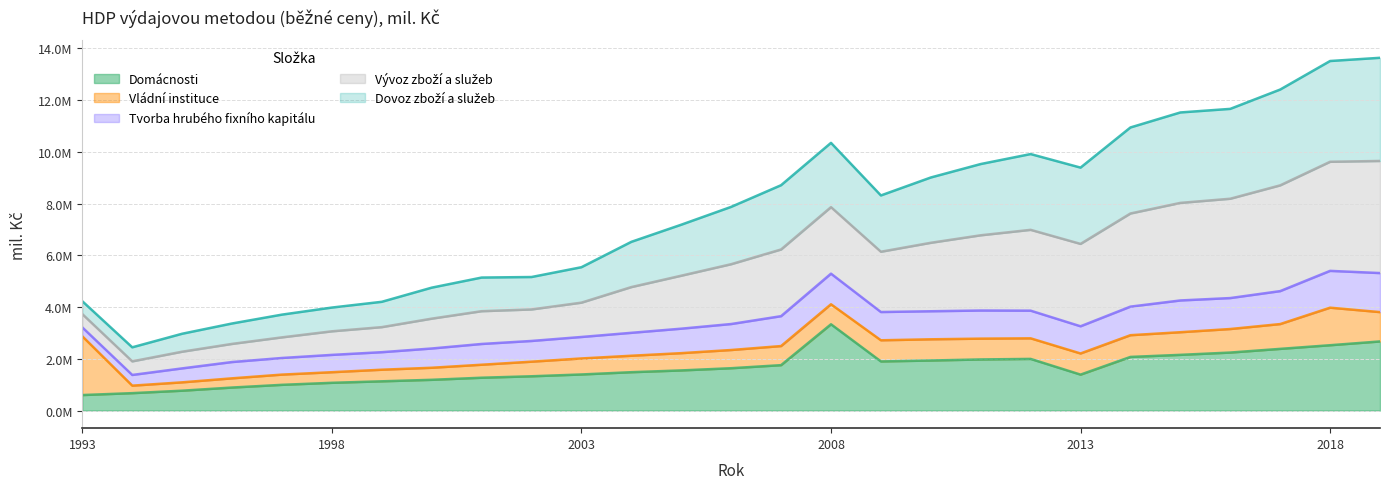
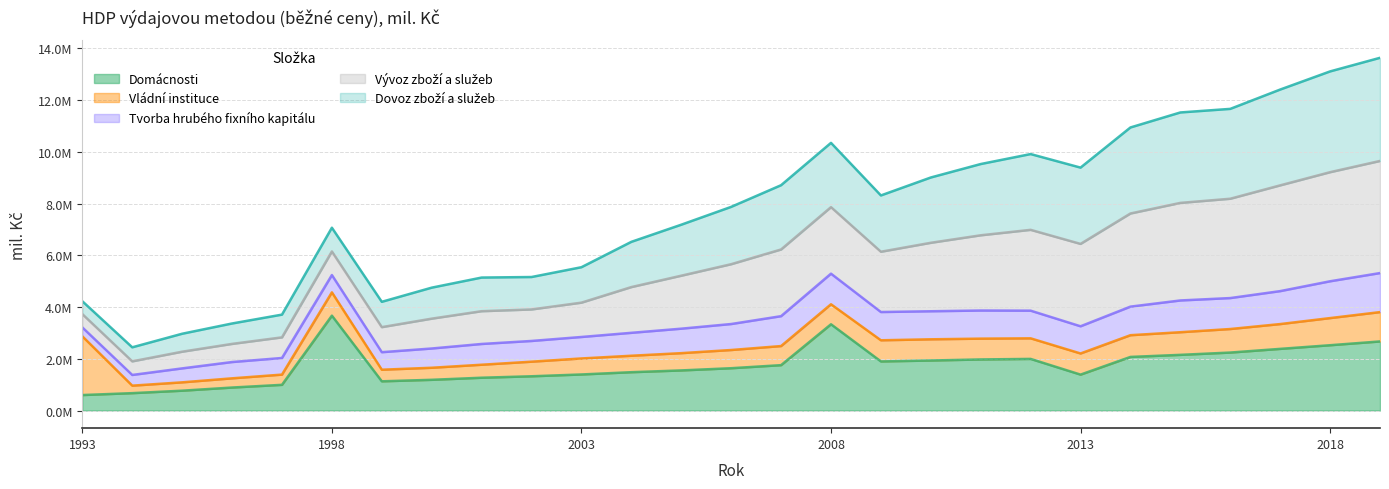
  {
    "Domácnosti": {
      "1993": 600000,
-     "1998": 1100000,
+     "1998": 3700000,
      "2003": 1400000,
      "2008": 3300000,
      "2013": 1400000,
      "2018": 2500000
    },
    "Vládní instituce": {
      "1993": 2300000,
-     "1998": 400000,
+     "1998": 900000,
      "2003": 600000,
      "2008": 800000,
      "2013": 800000,
-     "2018": 1500000
+     "2018": 1000000
    }
  }
